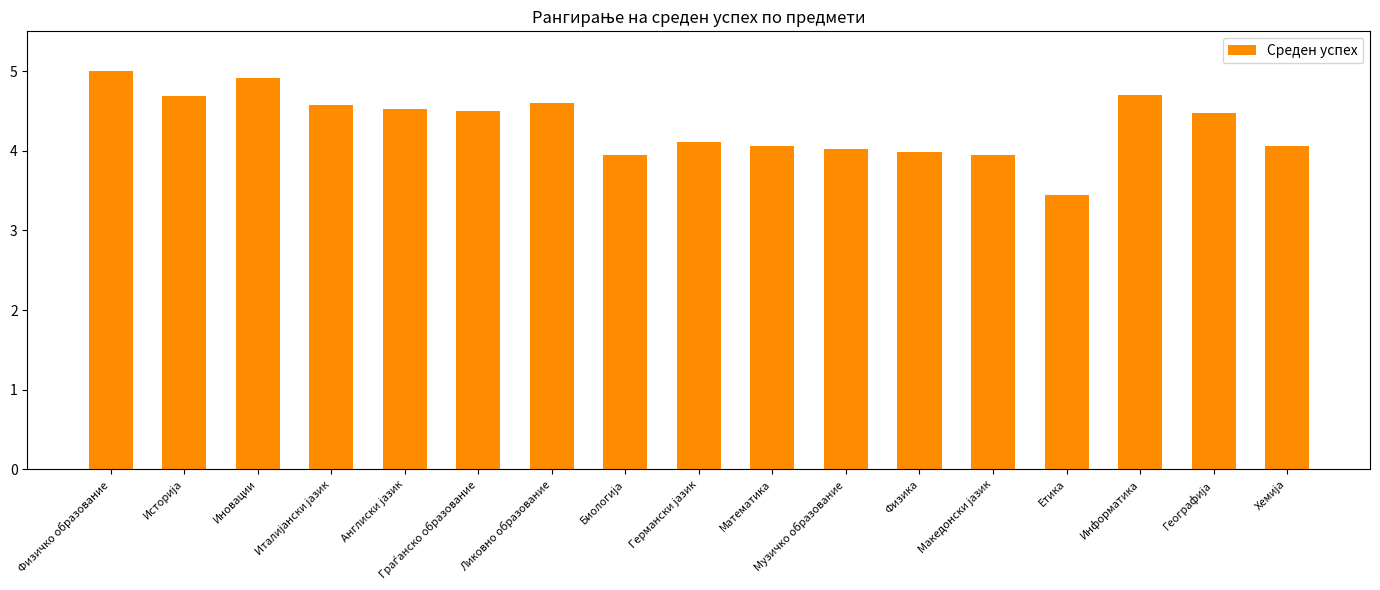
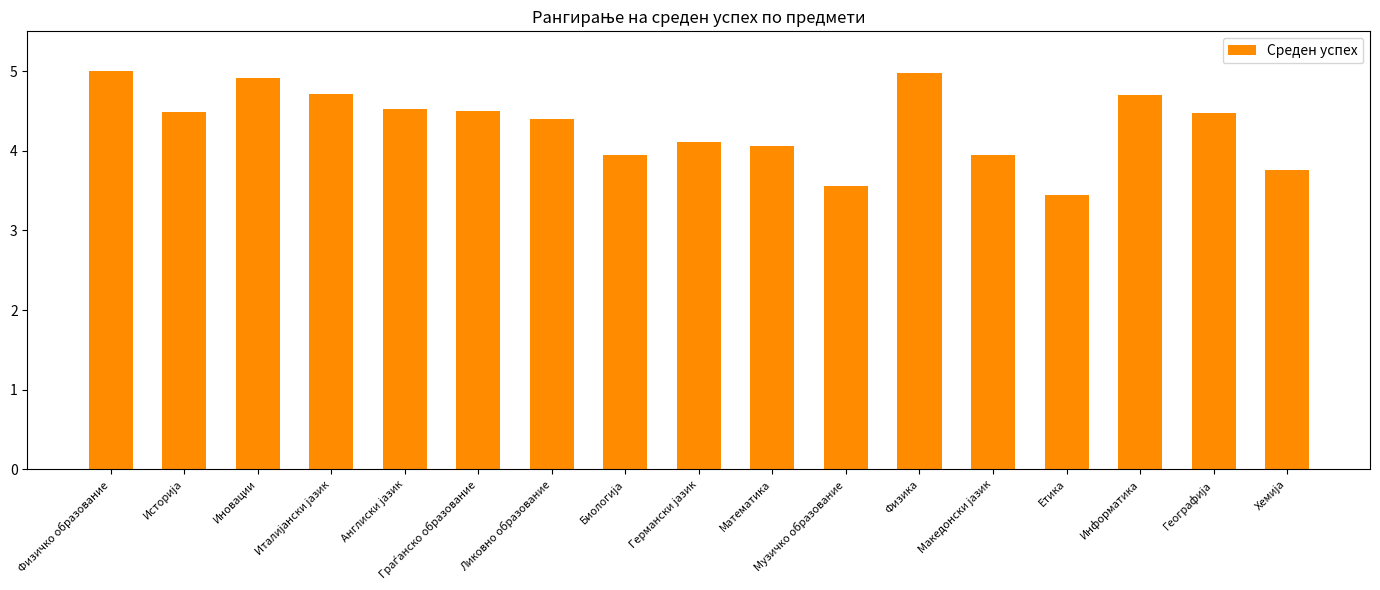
  {
    "Физичко образование": 5.0,
-   "Историја": 4.7,
+   "Историја": 4.5,
    "Иновации": 4.9,
-   "Италијански јазик": 4.6,
+   "Италијански јазик": 4.7,
    "Англиски јазик": 4.5,
    "Граѓанско образование": 4.5,
-   "Ликовно образование": 4.6,
+   "Ликовно образование": 4.4,
    "Биологија": 4.0,
    "Германски јазик": 4.1,
    "Математика": 4.1,
-   "Музичко образование": 4.0,
-   "Физика": 4.0,
+   "Музичко образование": 3.6,
+   "Физика": 5.0,
    "Македонски јазик": 4.0,
    "Етика": 3.4,
    "Информатика": 4.7,
    "Географија": 4.5,
-   "Хемија": 4.1
+   "Хемија": 3.8
  }
